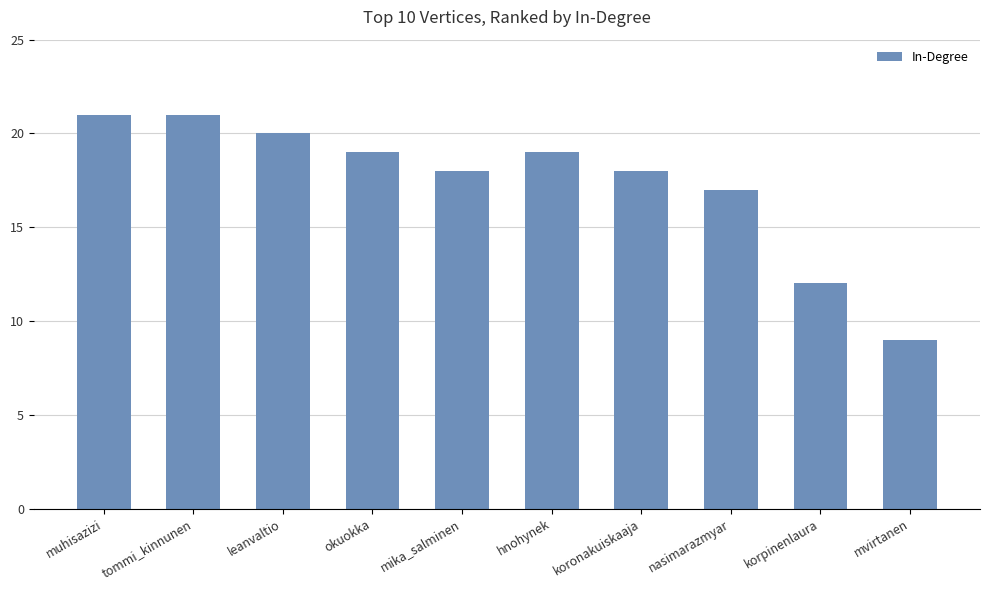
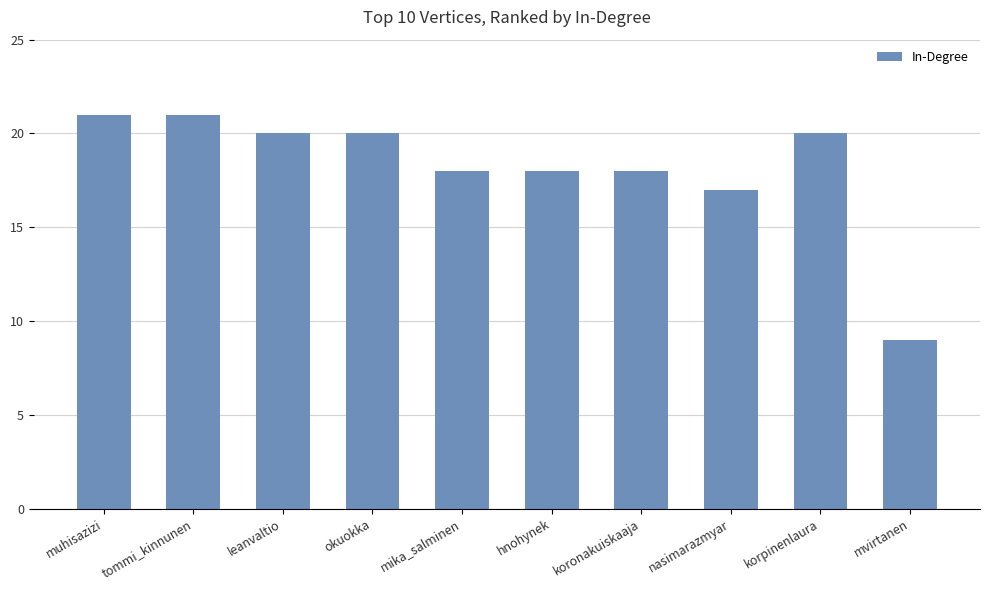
  {
    "muhisazizi": 21,
    "tommi_kinnunen": 21,
    "leanvaltio": 20,
-   "okuokka": 19,
+   "okuokka": 20,
    "mika_salminen": 18,
-   "hnohynek": 19,
+   "hnohynek": 18,
    "koronakuiskaaja": 18,
    "nasimarazmyar": 17,
-   "korpinenlaura": 12,
+   "korpinenlaura": 20,
    "mvirtanen": 9
  }
